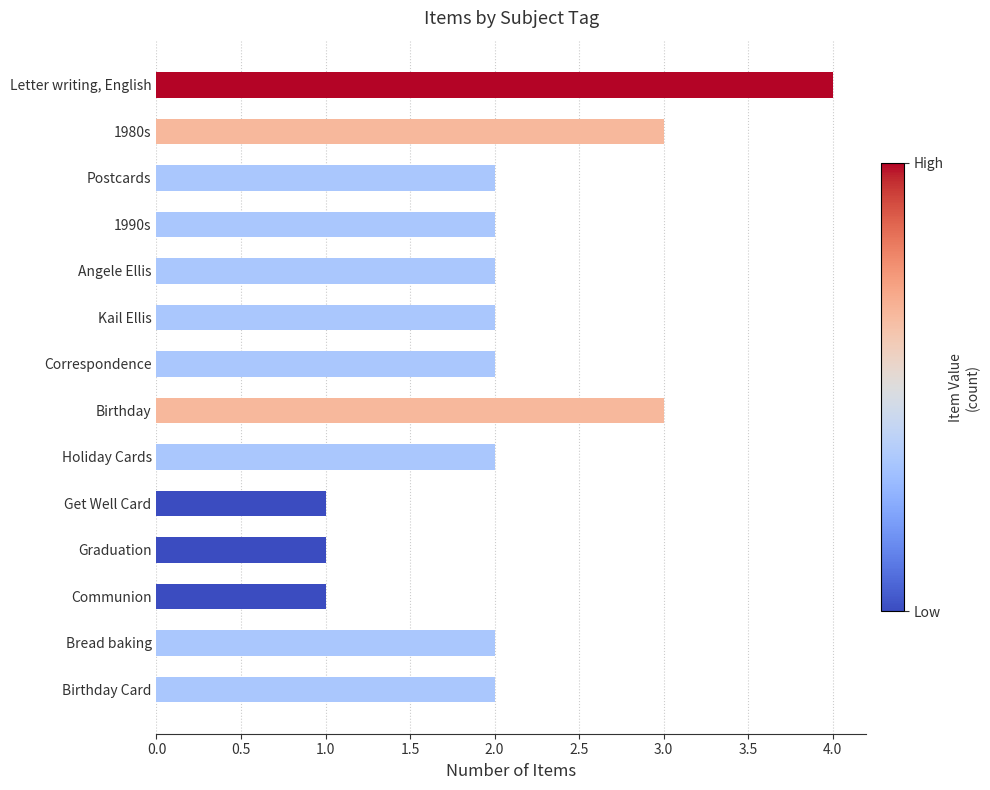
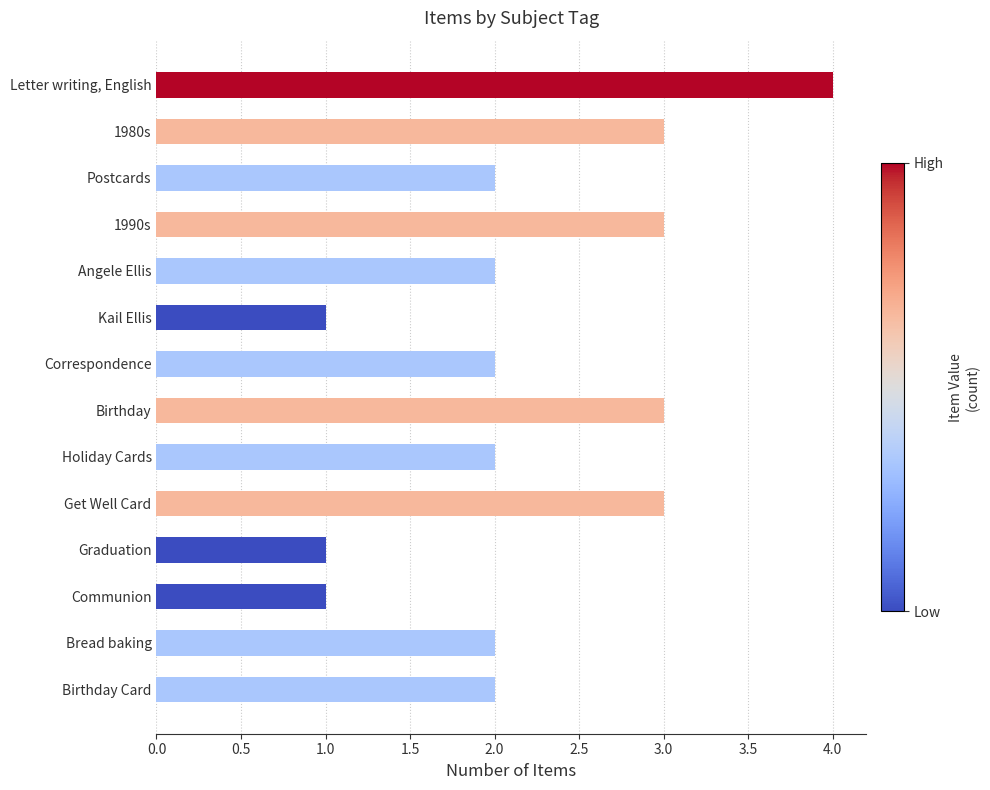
  {
    "Letter writing, English": 4,
    "1980s": 3,
    "Postcards": 2,
-   "1990s": 2,
+   "1990s": 3,
    "Angele Ellis": 2,
-   "Kail Ellis": 2,
+   "Kail Ellis": 1,
    "Correspondence": 2,
    "Birthday": 3,
    "Holiday Cards": 2,
-   "Get Well Card": 1,
+   "Get Well Card": 3,
    "Graduation": 1,
    "Communion": 1,
    "Bread baking": 2,
    "Birthday Card": 2
  }
